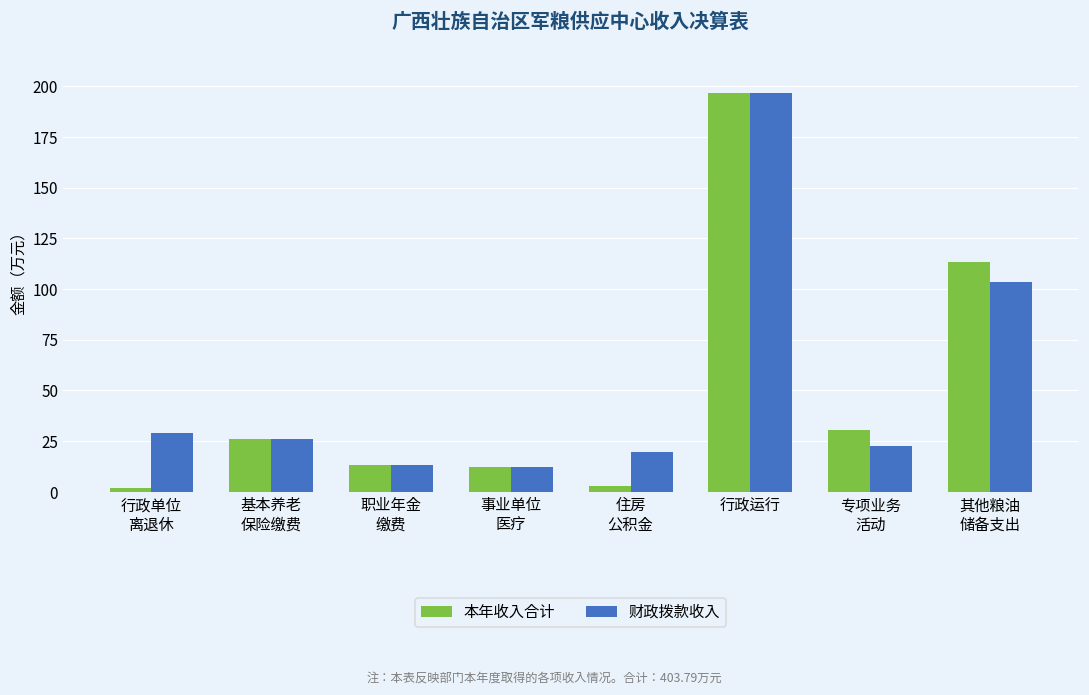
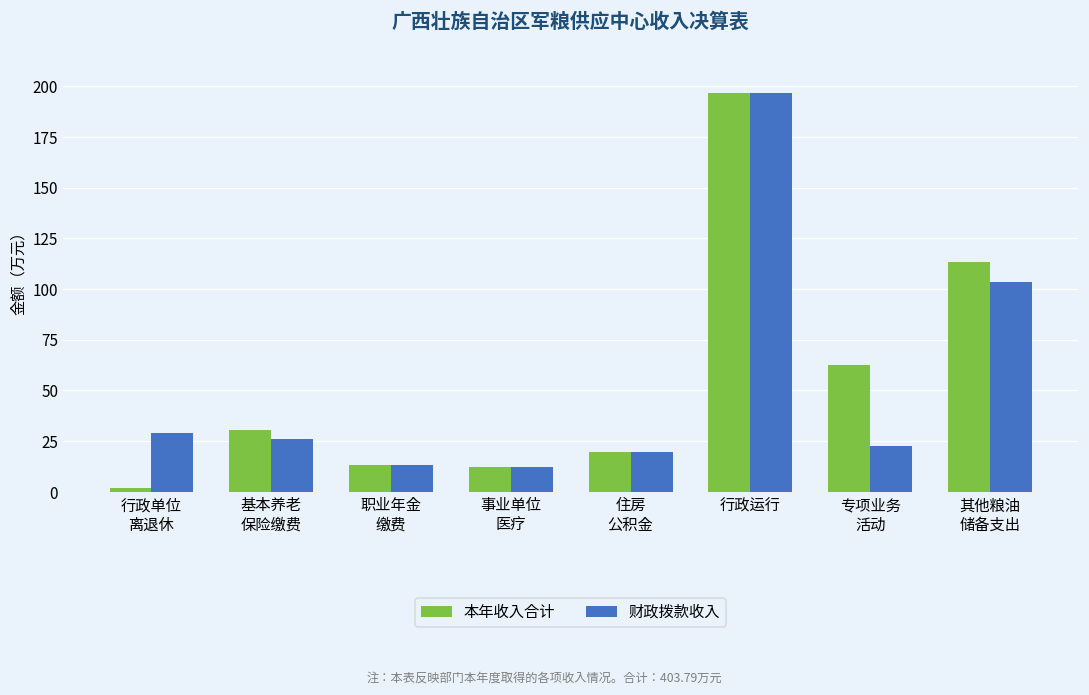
  {
    "本年收入合计": {
      "行政单位 离退休": 2,
-     "基本养老 保险缴费": 26,
+     "基本养老 保险缴费": 31,
      "职业年金 缴费": 13,
      "事业单位 医疗": 12,
-     "住房 公积金": 3,
+     "住房 公积金": 20,
      "行政运行": 197,
-     "专项业务 活动": 31,
+     "专项业务 活动": 63,
      "其他粮油 储备支出": 113
    },
    "财政拨款收入": {
      "行政单位 离退休": 29,
      "基本养老 保险缴费": 26,
      "职业年金 缴费": 13,
      "事业单位 医疗": 12,
      "住房 公积金": 20,
      "行政运行": 197,
      "专项业务 活动": 22,
      "其他粮油 储备支出": 103
    }
  }
